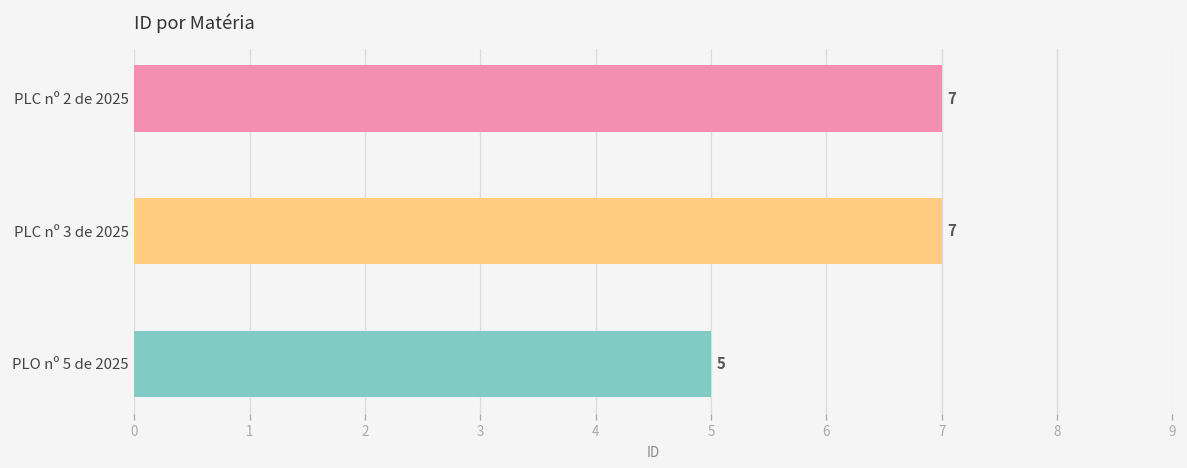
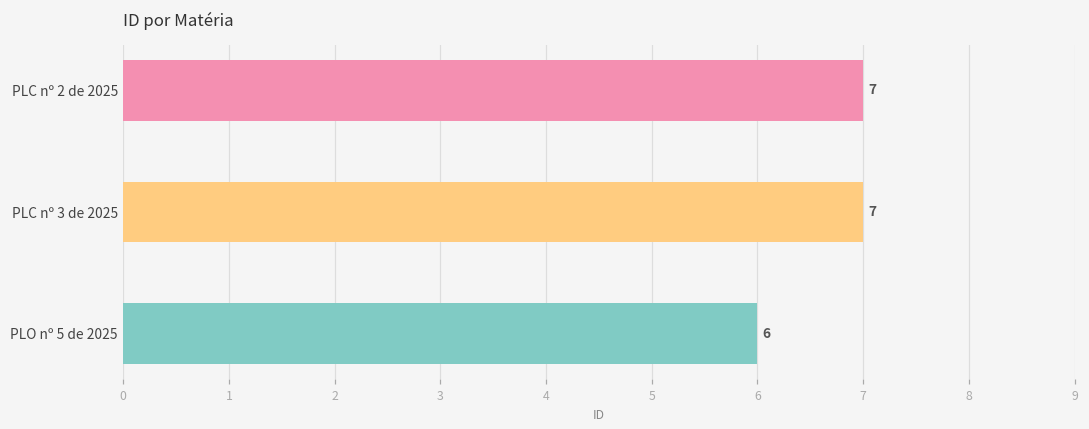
  {
    "PLC nº 2 de 2025": 7,
    "PLC nº 3 de 2025": 7,
-   "PLO nº 5 de 2025": 5
+   "PLO nº 5 de 2025": 6
  }
